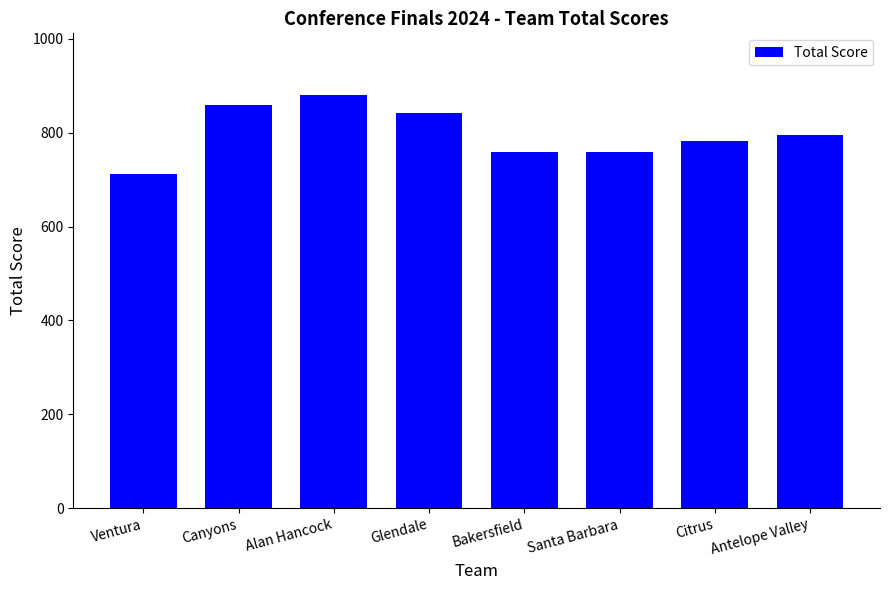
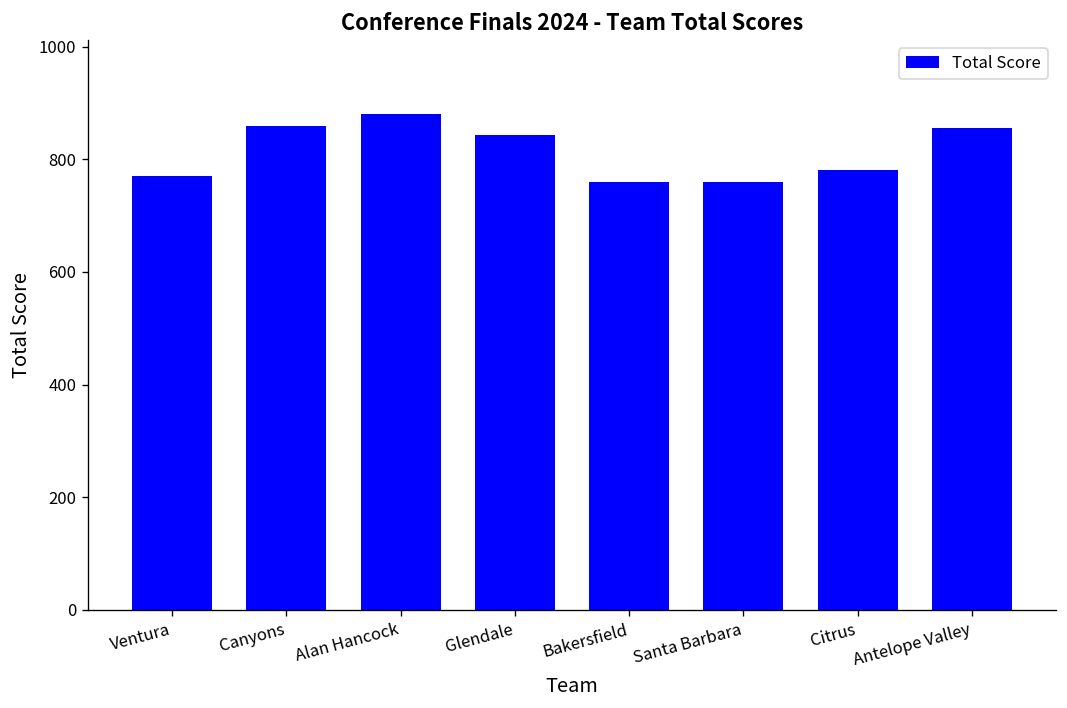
  {
-   "Ventura": 710,
+   "Ventura": 770,
    "Canyons": 860,
    "Alan Hancock": 880,
    "Glendale": 840,
    "Bakersfield": 760,
    "Santa Barbara": 760,
    "Citrus": 780,
-   "Antelope Valley": 800
+   "Antelope Valley": 860
  }
